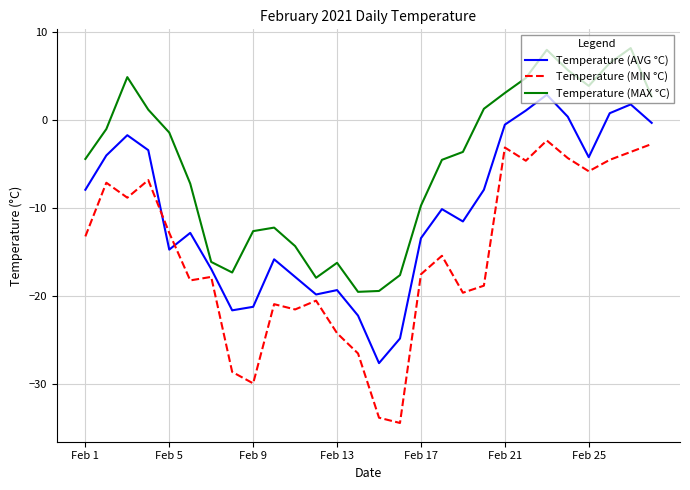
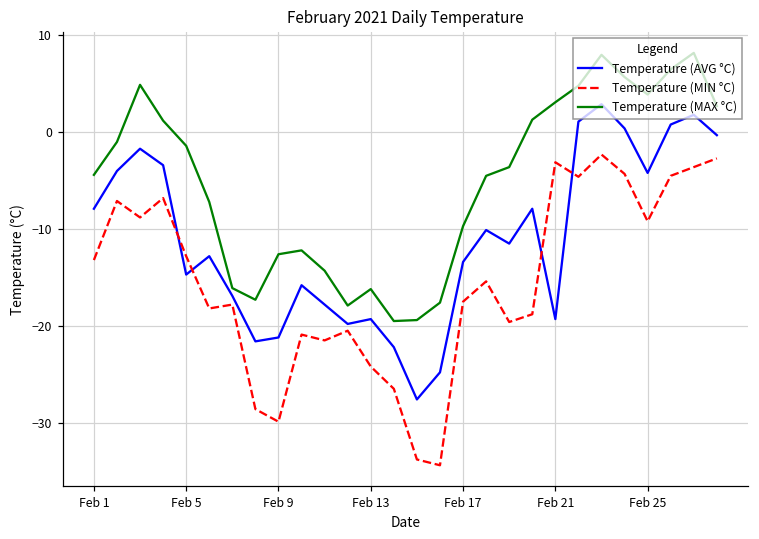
  {
    "Temperature (AVG °C)": {
      "Feb 1": -8,
      "Feb 5": -15,
      "Feb 9": -21,
      "Feb 13": -19,
      "Feb 17": -13,
-     "Feb 21": -1,
+     "Feb 21": -19,
      "Feb 25": -4
    },
    "Temperature (MIN °C)": {
      "Feb 1": -13,
      "Feb 5": -13,
      "Feb 9": -30,
      "Feb 13": -24,
      "Feb 17": -18,
      "Feb 21": -3,
-     "Feb 25": -6
+     "Feb 25": -9
    },
    "Temperature (MAX °C)": {
      "Feb 1": -4,
      "Feb 5": -1,
      "Feb 9": -13,
      "Feb 13": -16,
      "Feb 17": -10,
      "Feb 21": 3
    }
  }
